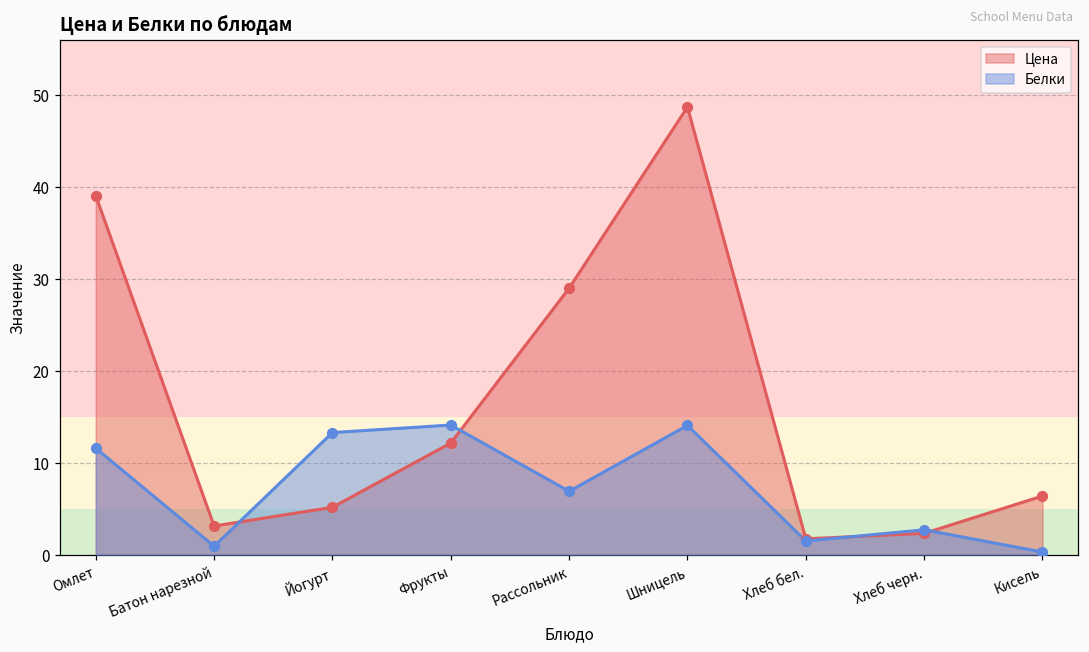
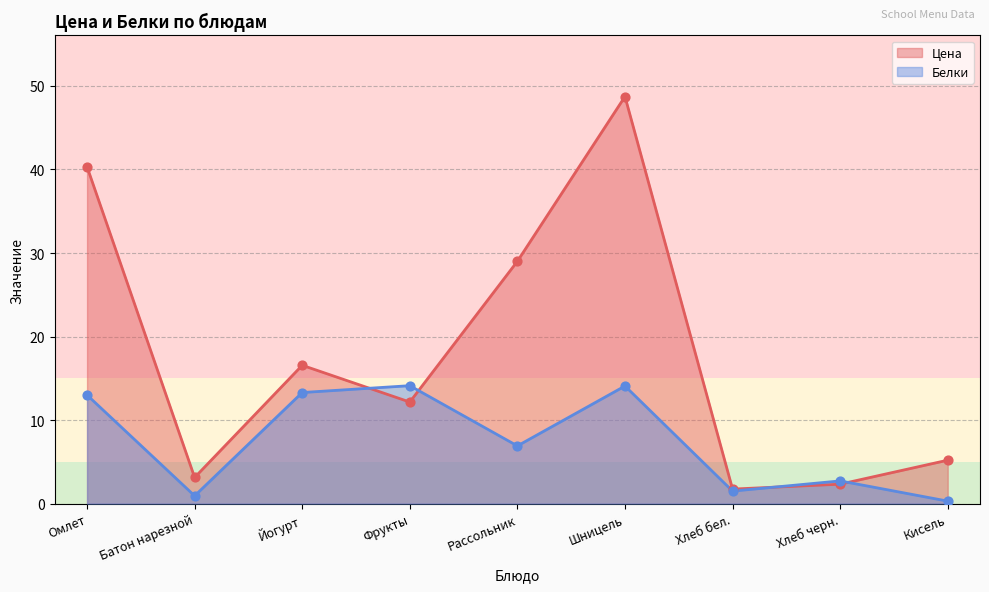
  {
    "Цена": {
-     "Омлет": 39,
+     "Омлет": 40,
      "Батон нарезной": 3,
-     "Йогурт": 5,
+     "Йогурт": 17,
      "Фрукты": 12,
      "Рассольник": 29,
      "Шницель": 49,
      "Хлеб черн.": 2,
-     "Кисель": 6
+     "Кисель": 5
    },
    "Белки": {
-     "Омлет": 12,
+     "Омлет": 13,
      "Батон нарезной": 1,
      "Йогурт": 13,
      "Фрукты": 14,
      "Рассольник": 7,
      "Шницель": 14,
      "Хлеб черн.": 3,
      "Кисель": 0
    }
  }
